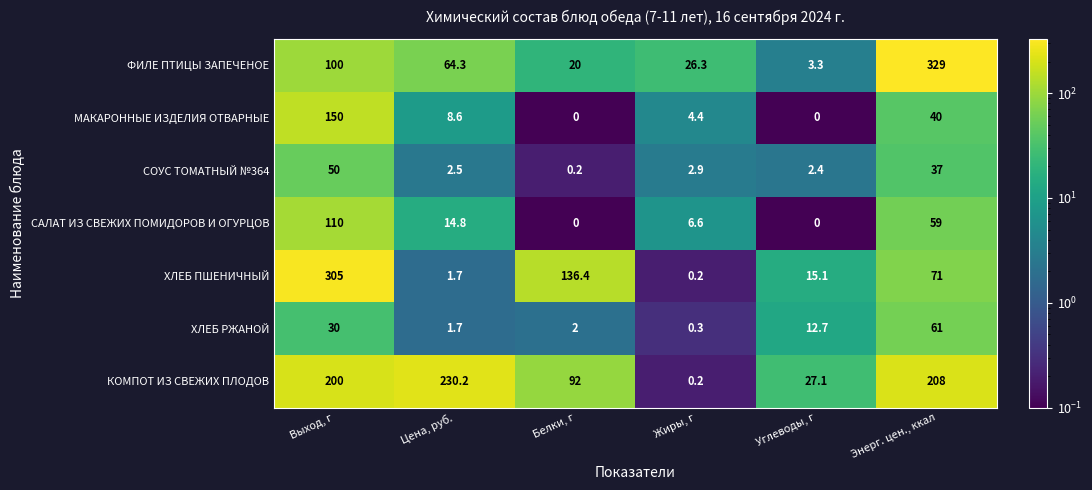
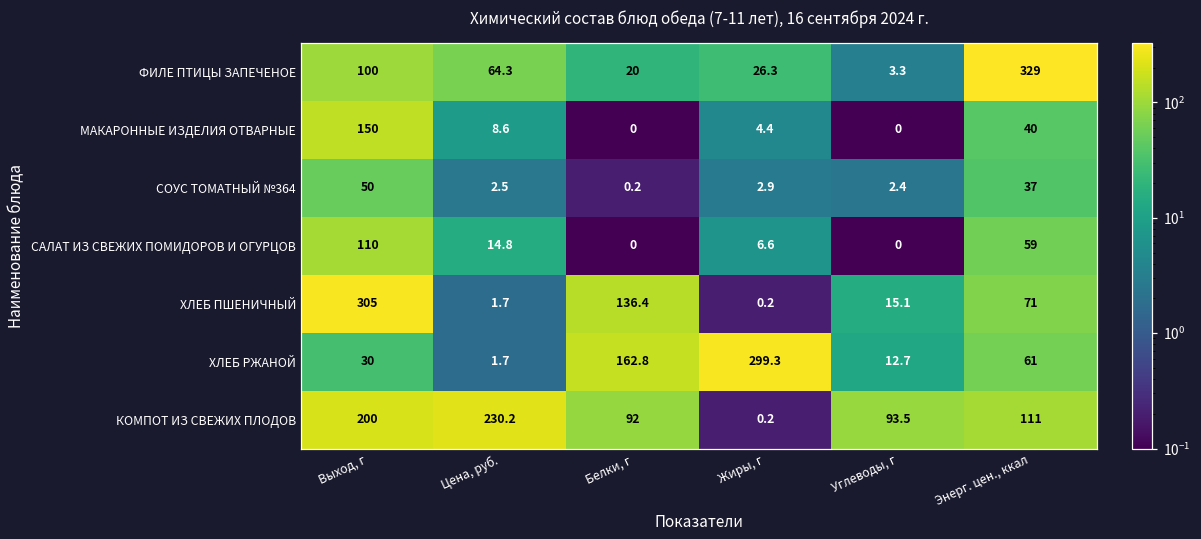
  {
    "ФИЛЕ ПТИЦЫ ЗАПЕЧЕНОЕ": {
      "Выход, г": 100,
      "Цена, руб.": 64.3,
      "Белки, г": 20,
      "Жиры, г": 26.3,
      "Углеводы, г": 3.3,
      "Энерг. цен., ккал": 329
    },
    "МАКАРОННЫЕ ИЗДЕЛИЯ ОТВАРНЫЕ": {
      "Выход, г": 150,
      "Цена, руб.": 8.6,
      "Белки, г": 0,
      "Жиры, г": 4.4,
      "Углеводы, г": 0,
      "Энерг. цен., ккал": 40
    },
    "СОУС ТОМАТНЫЙ №364": {
      "Выход, г": 50,
      "Цена, руб.": 2.5,
      "Белки, г": 0.2,
      "Жиры, г": 2.9,
      "Углеводы, г": 2.4,
      "Энерг. цен., ккал": 37
    },
    "САЛАТ ИЗ СВЕЖИХ ПОМИДОРОВ И ОГУРЦОВ": {
      "Выход, г": 110,
      "Цена, руб.": 14.8,
      "Белки, г": 0,
      "Жиры, г": 6.6,
      "Углеводы, г": 0,
      "Энерг. цен., ккал": 59
    },
    "ХЛЕБ ПШЕНИЧНЫЙ": {
      "Выход, г": 305,
      "Цена, руб.": 1.7,
      "Белки, г": 136.4,
      "Жиры, г": 0.2,
      "Углеводы, г": 15.1,
      "Энерг. цен., ккал": 71
    },
    "ХЛЕБ РЖАНОЙ": {
      "Выход, г": 30,
      "Цена, руб.": 1.7,
-     "Белки, г": 2,
-     "Жиры, г": 0.3,
+     "Белки, г": 162.8,
+     "Жиры, г": 299.3,
      "Углеводы, г": 12.7,
      "Энерг. цен., ккал": 61
    },
    "КОМПОТ ИЗ СВЕЖИХ ПЛОДОВ": {
      "Выход, г": 200,
      "Цена, руб.": 230.2,
      "Белки, г": 92,
      "Жиры, г": 0.2,
-     "Углеводы, г": 27.1,
-     "Энерг. цен., ккал": 208
+     "Углеводы, г": 93.5,
+     "Энерг. цен., ккал": 111
    }
  }
